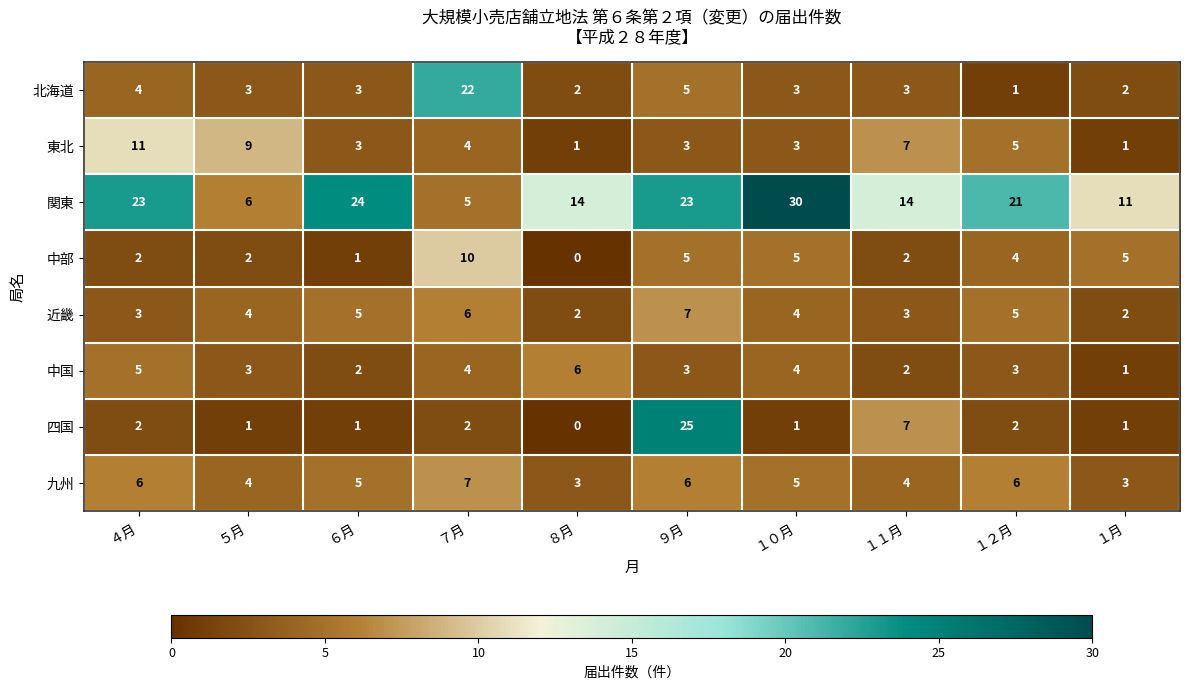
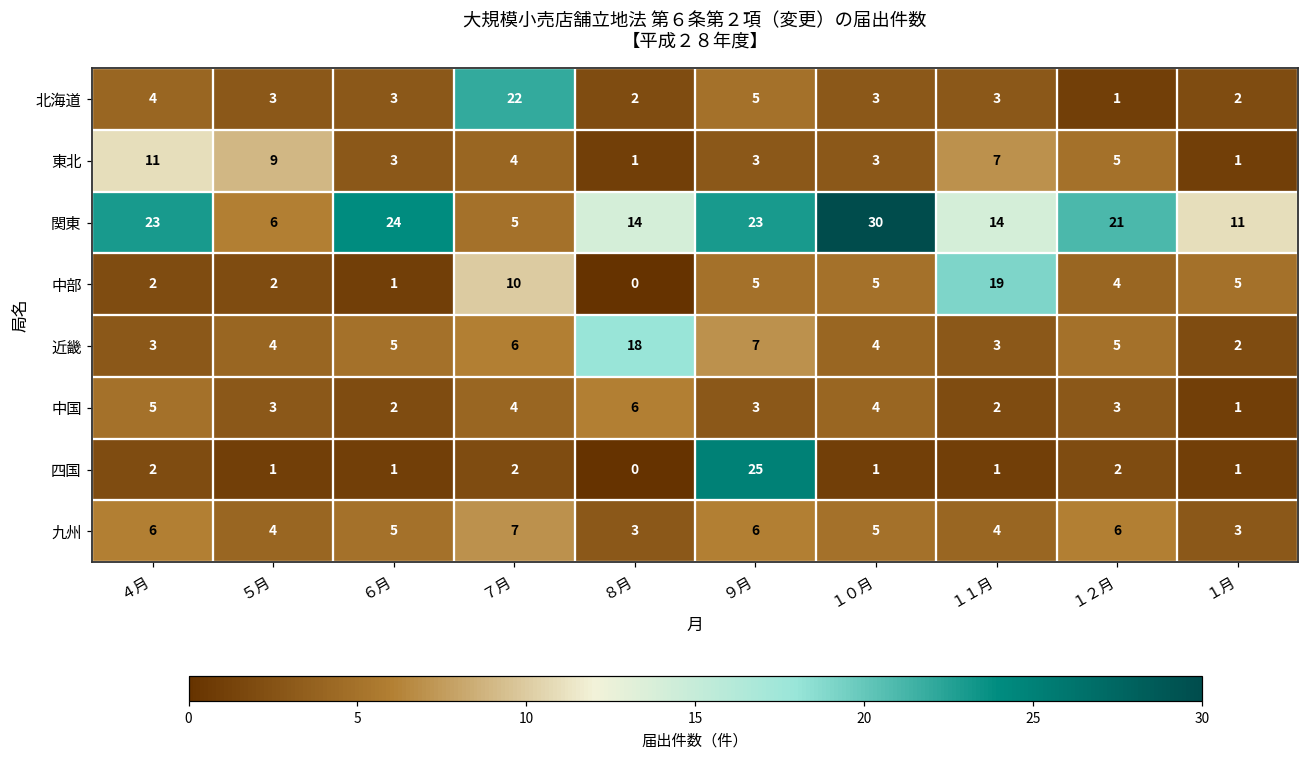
  {
    "北海道": {
      "４月": 4,
      "５月": 3,
      "６月": 3,
      "７月": 22,
      "８月": 2,
      "９月": 5,
      "１０月": 3,
      "１１月": 3,
      "１２月": 1,
      "１月": 2
    },
    "東北": {
      "４月": 11,
      "５月": 9,
      "６月": 3,
      "７月": 4,
      "８月": 1,
      "９月": 3,
      "１０月": 3,
      "１１月": 7,
      "１２月": 5,
      "１月": 1
    },
    "関東": {
      "４月": 23,
      "５月": 6,
      "６月": 24,
      "７月": 5,
      "８月": 14,
      "９月": 23,
      "１０月": 30,
      "１１月": 14,
      "１２月": 21,
      "１月": 11
    },
    "中部": {
      "４月": 2,
      "５月": 2,
      "６月": 1,
      "７月": 10,
      "８月": 0,
      "９月": 5,
      "１０月": 5,
-     "１１月": 2,
+     "１１月": 19,
      "１２月": 4,
      "１月": 5
    },
    "近畿": {
      "４月": 3,
      "５月": 4,
      "６月": 5,
      "７月": 6,
-     "８月": 2,
+     "８月": 18,
      "９月": 7,
      "１０月": 4,
      "１１月": 3,
      "１２月": 5,
      "１月": 2
    },
    "中国": {
      "４月": 5,
      "５月": 3,
      "６月": 2,
      "７月": 4,
      "８月": 6,
      "９月": 3,
      "１０月": 4,
      "１１月": 2,
      "１２月": 3,
      "１月": 1
    },
    "四国": {
      "４月": 2,
      "５月": 1,
      "６月": 1,
      "７月": 2,
      "８月": 0,
      "９月": 25,
      "１０月": 1,
-     "１１月": 7,
+     "１１月": 1,
      "１２月": 2,
      "１月": 1
    },
    "九州": {
      "４月": 6,
      "５月": 4,
      "６月": 5,
      "７月": 7,
      "８月": 3,
      "９月": 6,
      "１０月": 5,
      "１１月": 4,
      "１２月": 6,
      "１月": 3
    }
  }
